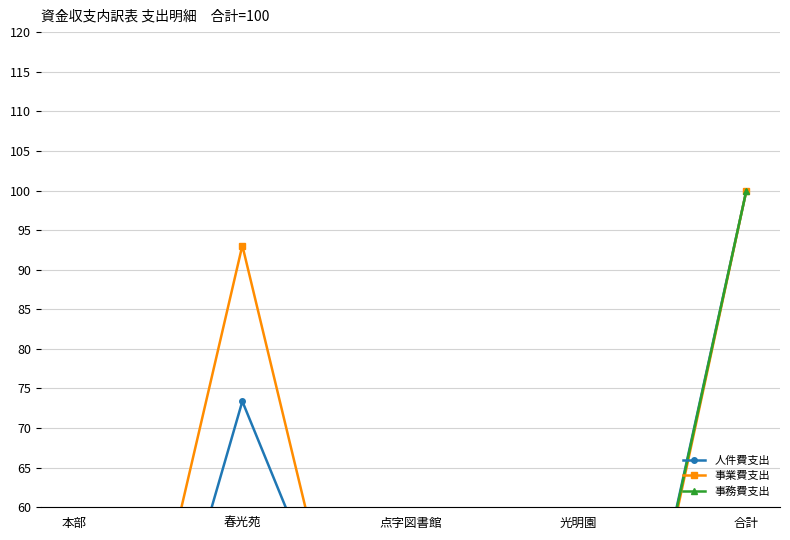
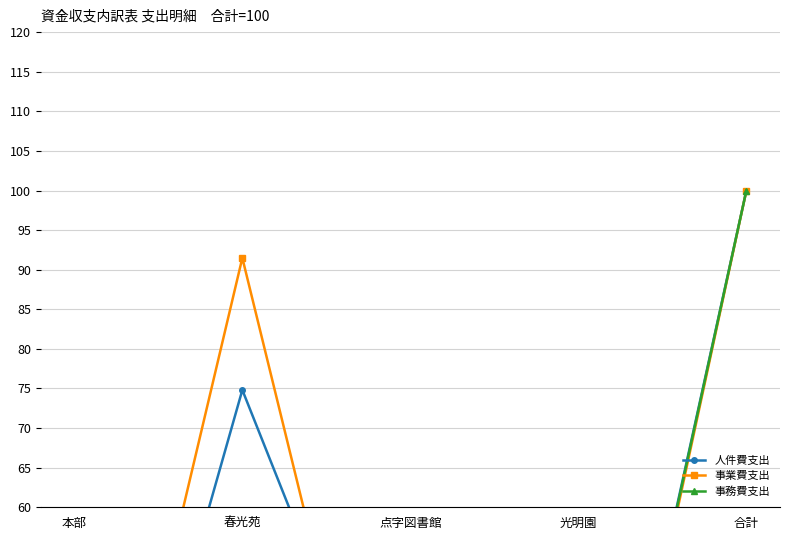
  {
    "人件費支出": {
-     "春光苑": 73
+     "春光苑": 75
    },
    "事業費支出": {
-     "春光苑": 93
+     "春光苑": 91
    }
  }
